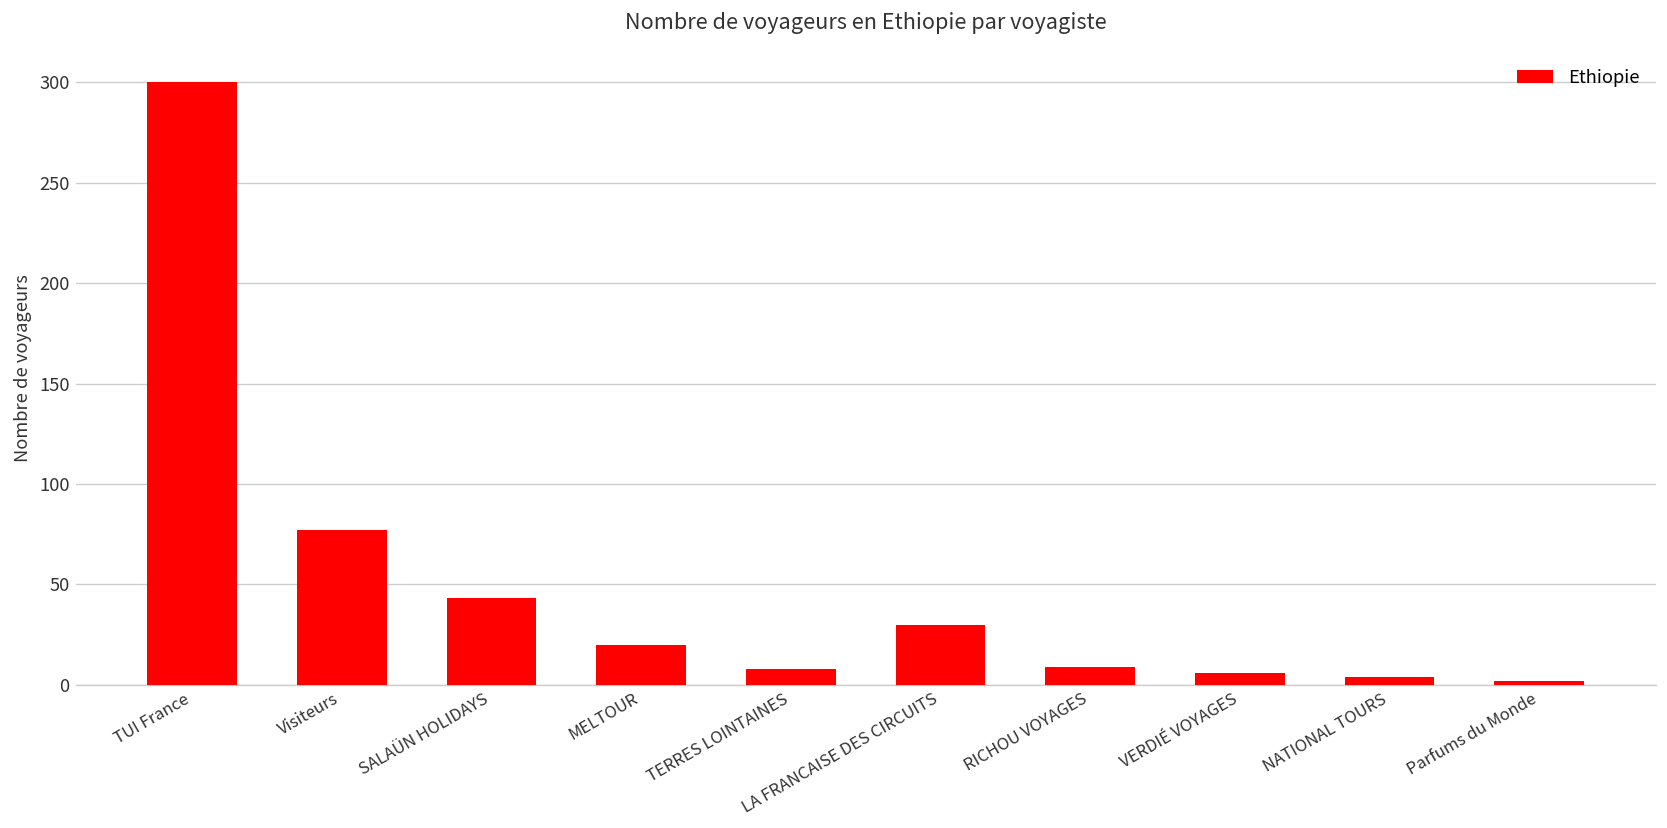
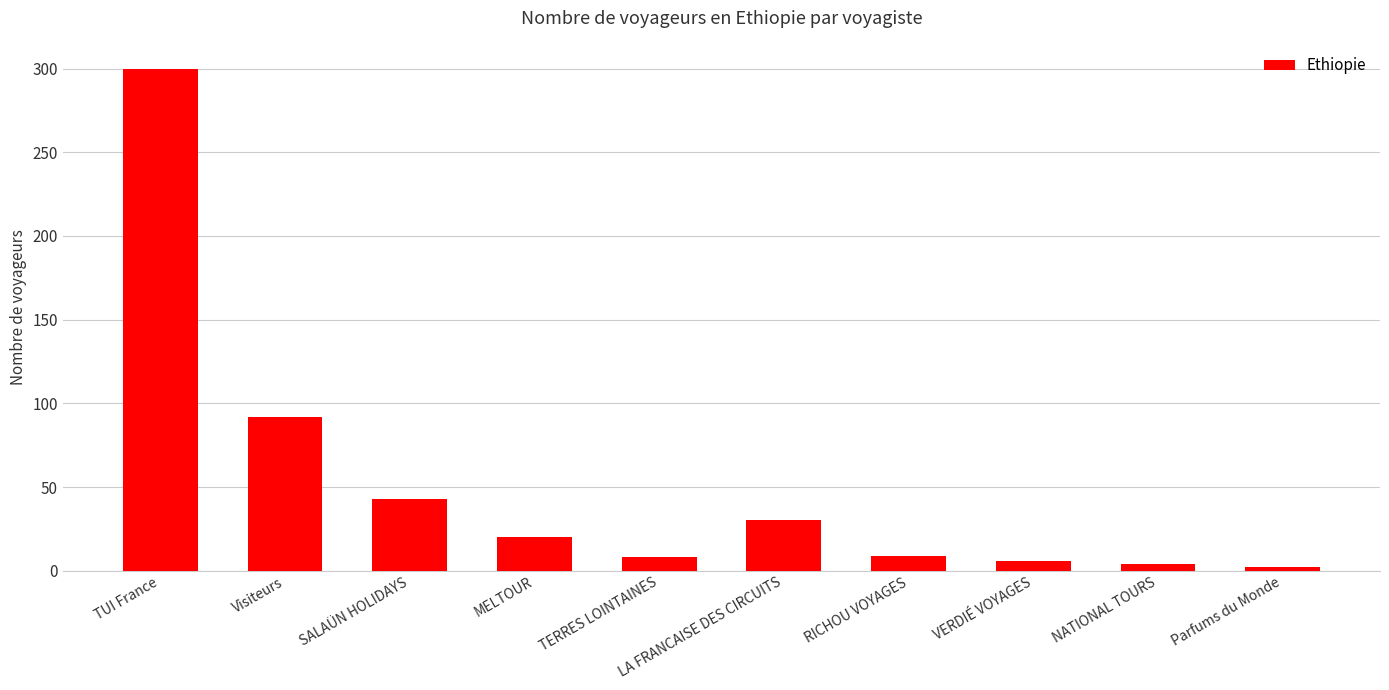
  {
    "TUI France": 300,
-   "Visiteurs": 77,
+   "Visiteurs": 92,
    "SALAÜN HOLIDAYS": 43,
    "MELTOUR": 20,
    "TERRES LOINTAINES": 8,
    "LA FRANCAISE DES CIRCUITS": 30,
    "RICHOU VOYAGES": 9,
    "VERDIÉ VOYAGES": 6,
    "NATIONAL TOURS": 4,
    "Parfums du Monde": 2
  }
